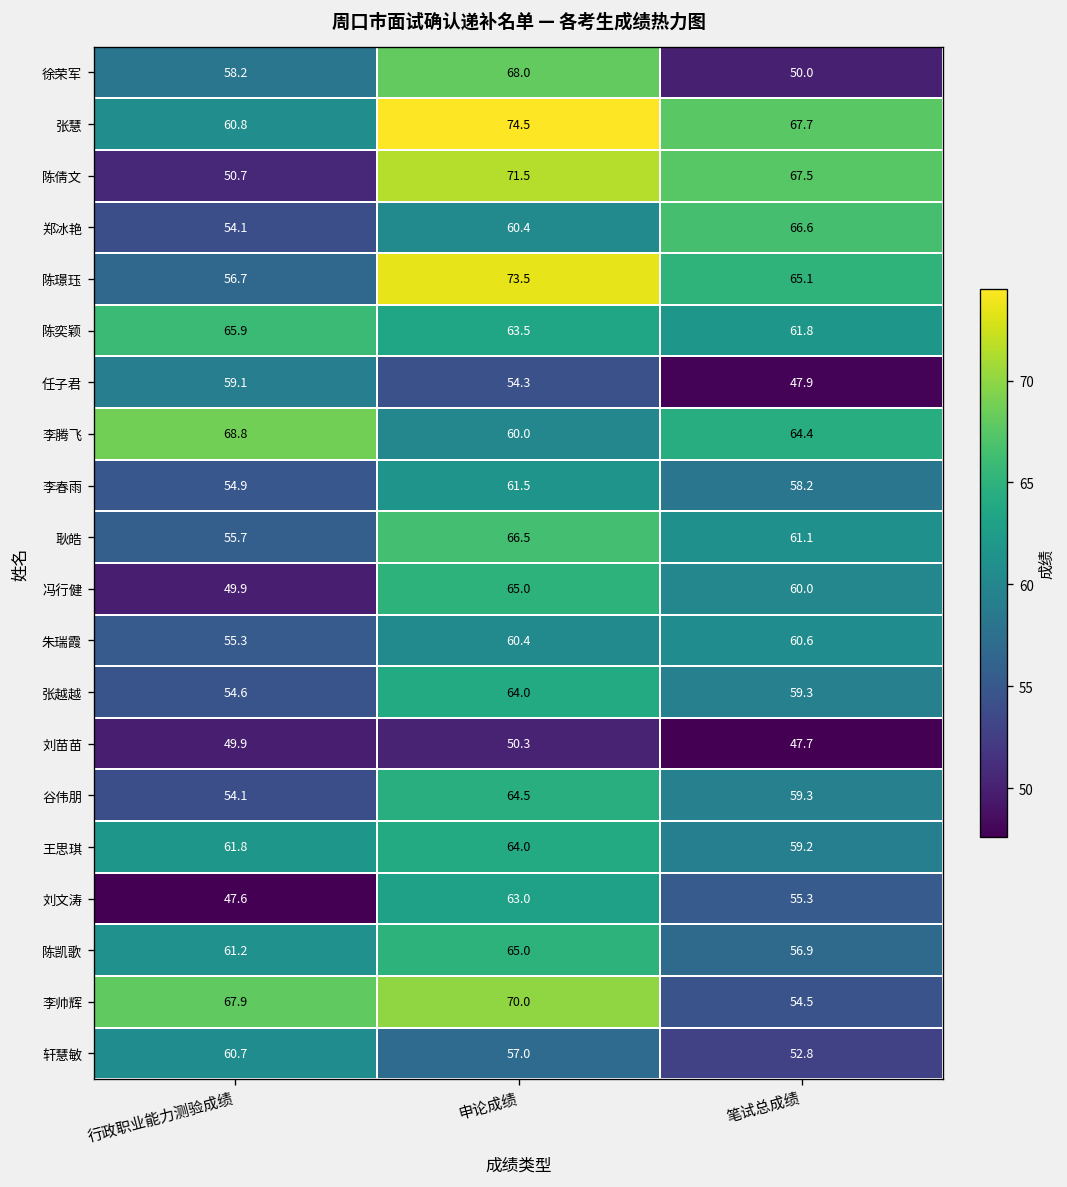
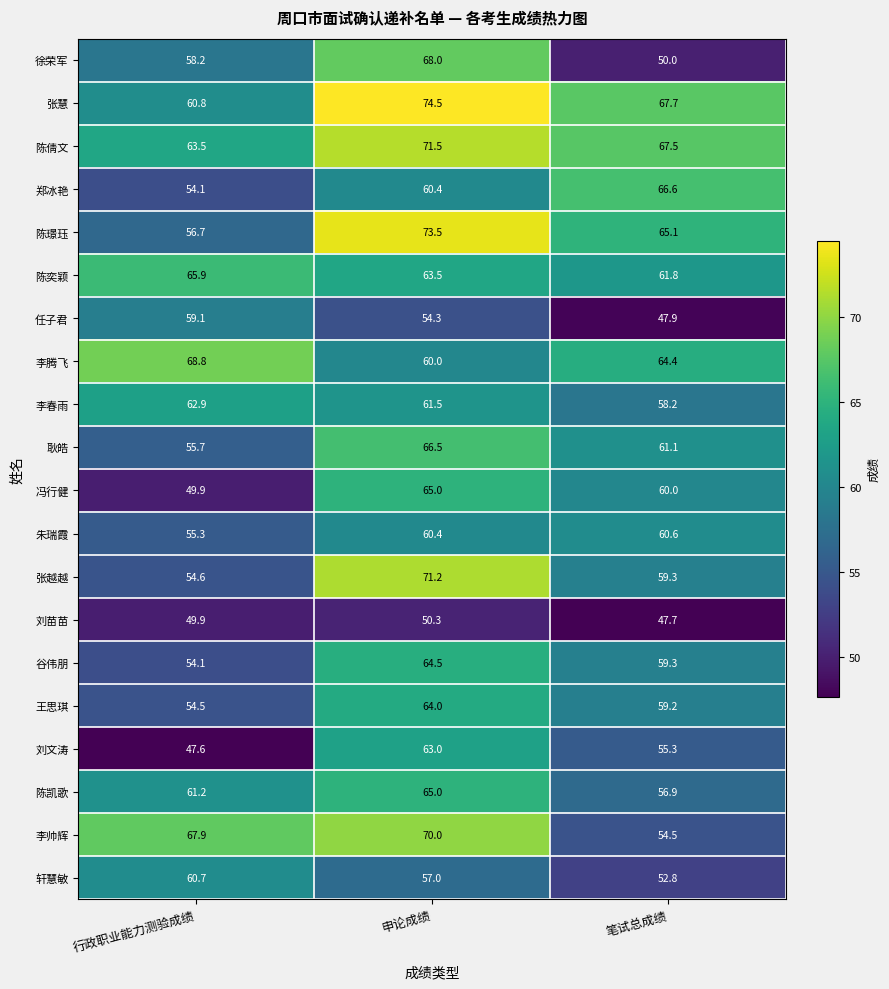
  {
    "徐荣军": {
      "行政职业能力测验成绩": 58.2,
      "申论成绩": 68.0,
      "笔试总成绩": 50.0
    },
    "张慧": {
      "行政职业能力测验成绩": 60.8,
      "申论成绩": 74.5,
      "笔试总成绩": 67.7
    },
    "陈倩文": {
-     "行政职业能力测验成绩": 50.7,
+     "行政职业能力测验成绩": 63.5,
      "申论成绩": 71.5,
      "笔试总成绩": 67.5
    },
    "郑冰艳": {
      "行政职业能力测验成绩": 54.1,
      "申论成绩": 60.4,
      "笔试总成绩": 66.6
    },
    "陈璟珏": {
      "行政职业能力测验成绩": 56.7,
      "申论成绩": 73.5,
      "笔试总成绩": 65.1
    },
    "陈奕颖": {
      "行政职业能力测验成绩": 65.9,
      "申论成绩": 63.5,
      "笔试总成绩": 61.8
    },
    "任子君": {
      "行政职业能力测验成绩": 59.1,
      "申论成绩": 54.3,
      "笔试总成绩": 47.9
    },
    "李腾飞": {
      "行政职业能力测验成绩": 68.8,
      "申论成绩": 60.0,
      "笔试总成绩": 64.4
    },
    "李春雨": {
-     "行政职业能力测验成绩": 54.9,
+     "行政职业能力测验成绩": 62.9,
      "申论成绩": 61.5,
      "笔试总成绩": 58.2
    },
    "耿皓": {
      "行政职业能力测验成绩": 55.7,
      "申论成绩": 66.5,
      "笔试总成绩": 61.1
    },
    "冯行健": {
      "行政职业能力测验成绩": 49.9,
      "申论成绩": 65.0,
      "笔试总成绩": 60.0
    },
    "朱瑞霞": {
      "行政职业能力测验成绩": 55.3,
      "申论成绩": 60.4,
      "笔试总成绩": 60.6
    },
    "张越越": {
      "行政职业能力测验成绩": 54.6,
-     "申论成绩": 64.0,
+     "申论成绩": 71.2,
      "笔试总成绩": 59.3
    },
    "刘苗苗": {
      "行政职业能力测验成绩": 49.9,
      "申论成绩": 50.3,
      "笔试总成绩": 47.7
    },
    "谷伟朋": {
      "行政职业能力测验成绩": 54.1,
      "申论成绩": 64.5,
      "笔试总成绩": 59.3
    },
    "王思琪": {
-     "行政职业能力测验成绩": 61.8,
+     "行政职业能力测验成绩": 54.5,
      "申论成绩": 64.0,
      "笔试总成绩": 59.2
    },
    "刘文涛": {
      "行政职业能力测验成绩": 47.6,
      "申论成绩": 63.0,
      "笔试总成绩": 55.3
    },
    "陈凯歌": {
      "行政职业能力测验成绩": 61.2,
      "申论成绩": 65.0,
      "笔试总成绩": 56.9
    },
    "李帅辉": {
      "行政职业能力测验成绩": 67.9,
      "申论成绩": 70.0,
      "笔试总成绩": 54.5
    },
    "轩慧敏": {
      "行政职业能力测验成绩": 60.7,
      "申论成绩": 57.0,
      "笔试总成绩": 52.8
    }
  }
